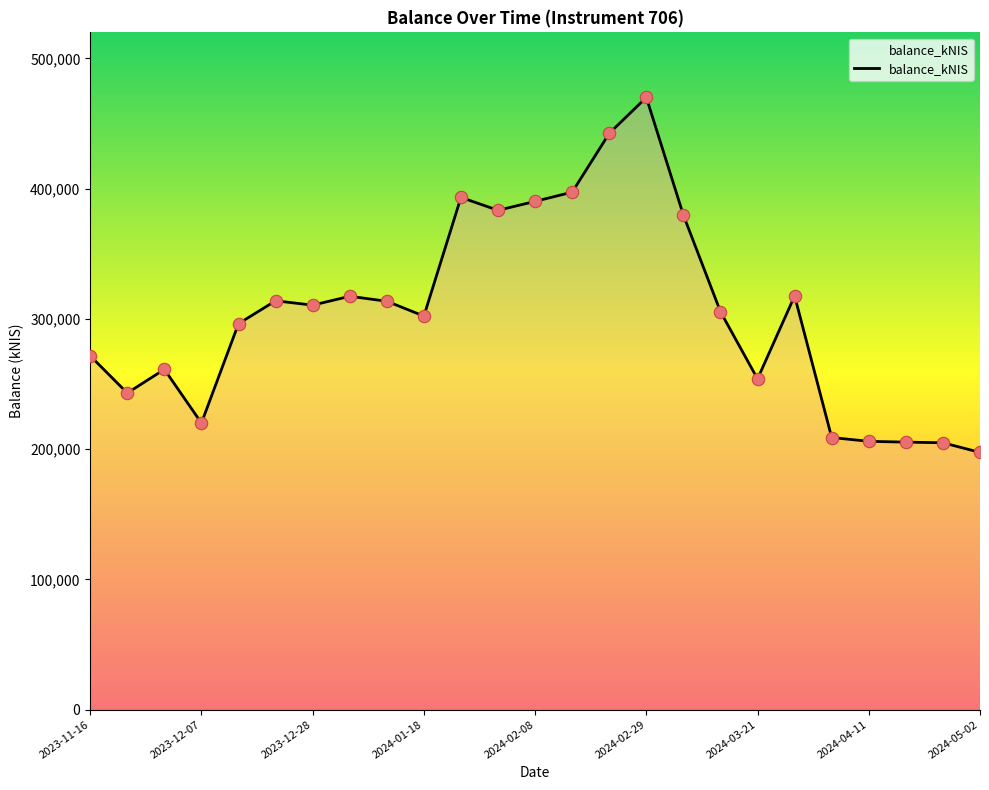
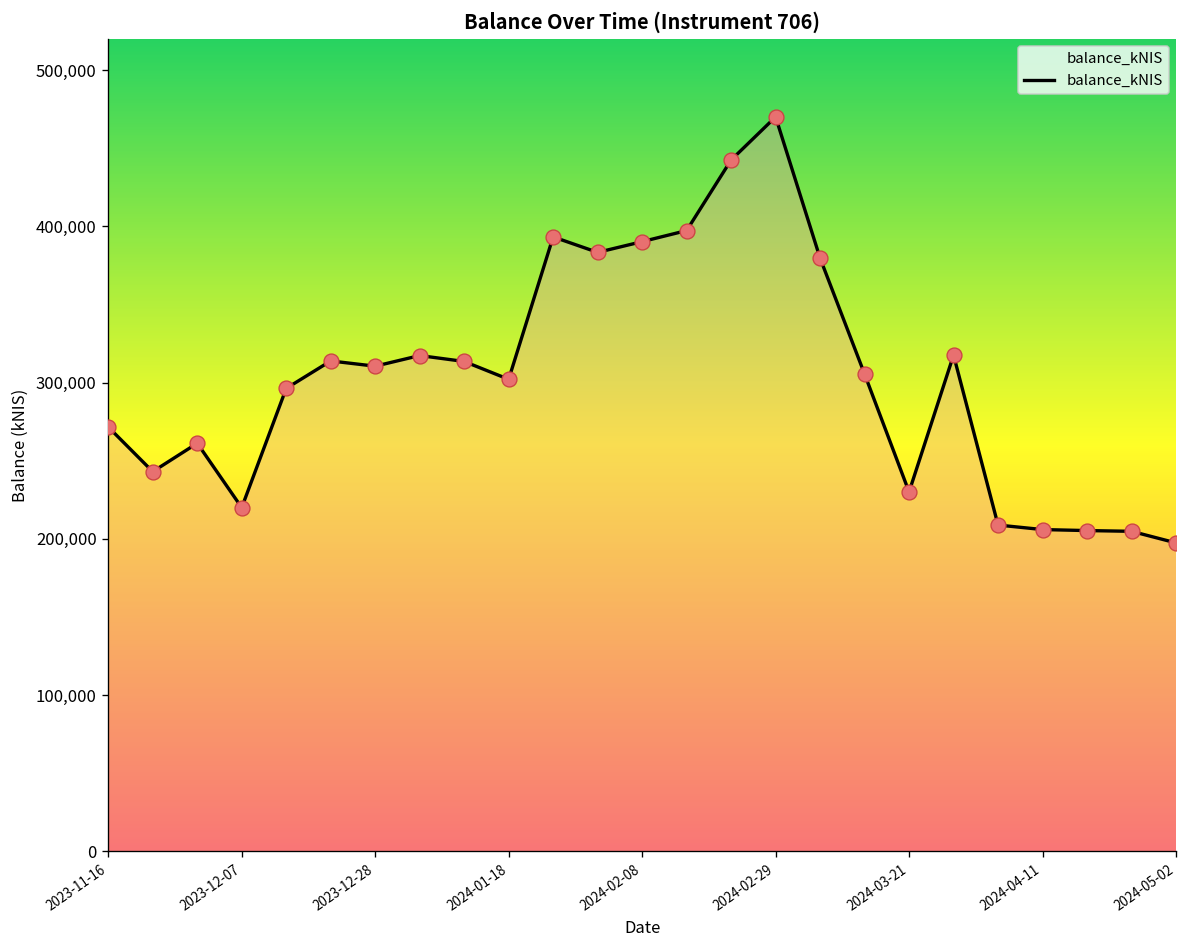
  {
    "2023-11-16": "272,000",
    "2023-12-07": "220,000",
    "2023-12-28": "311,000",
    "2024-01-18": "302,000",
    "2024-02-08": "390,000",
    "2024-02-29": "470,000",
-   "2024-03-21": "254,000",
+   "2024-03-21": "230,000",
    "2024-04-11": "206,000",
    "2024-05-02": "197,000"
  }
